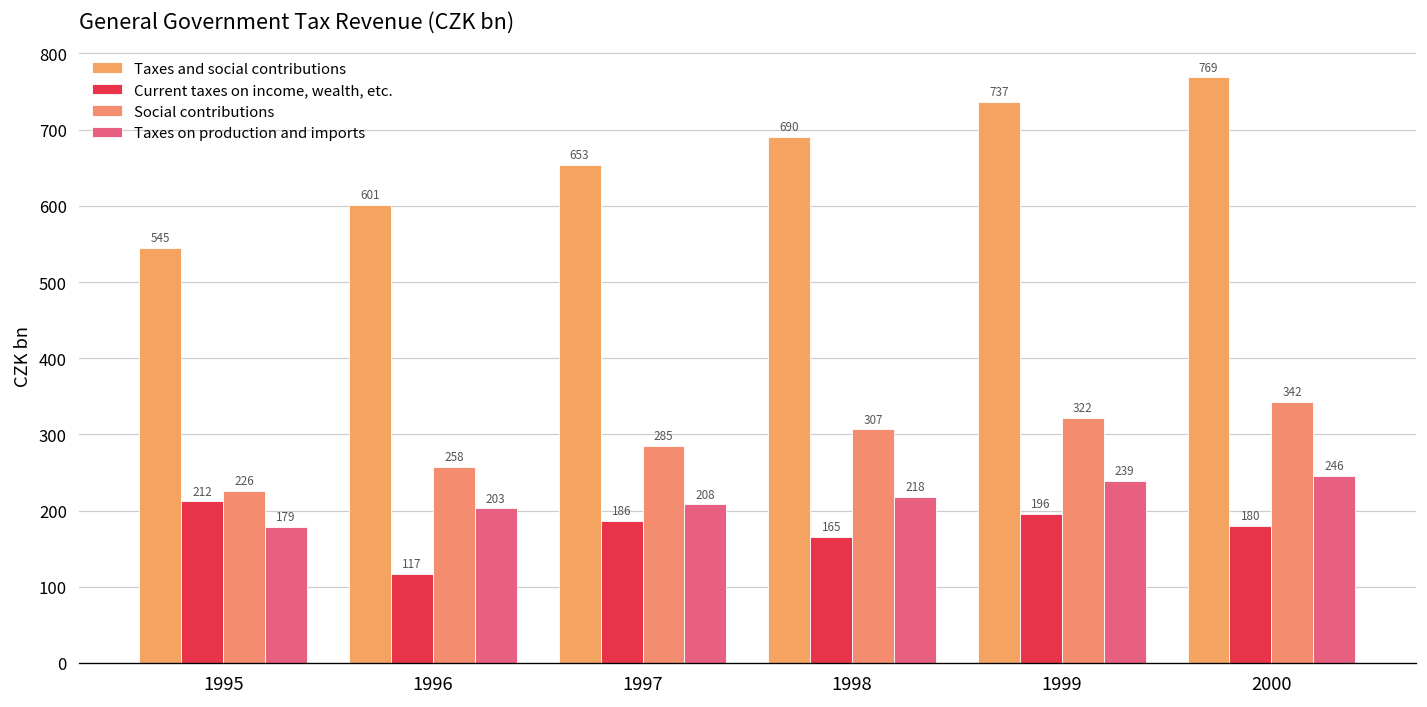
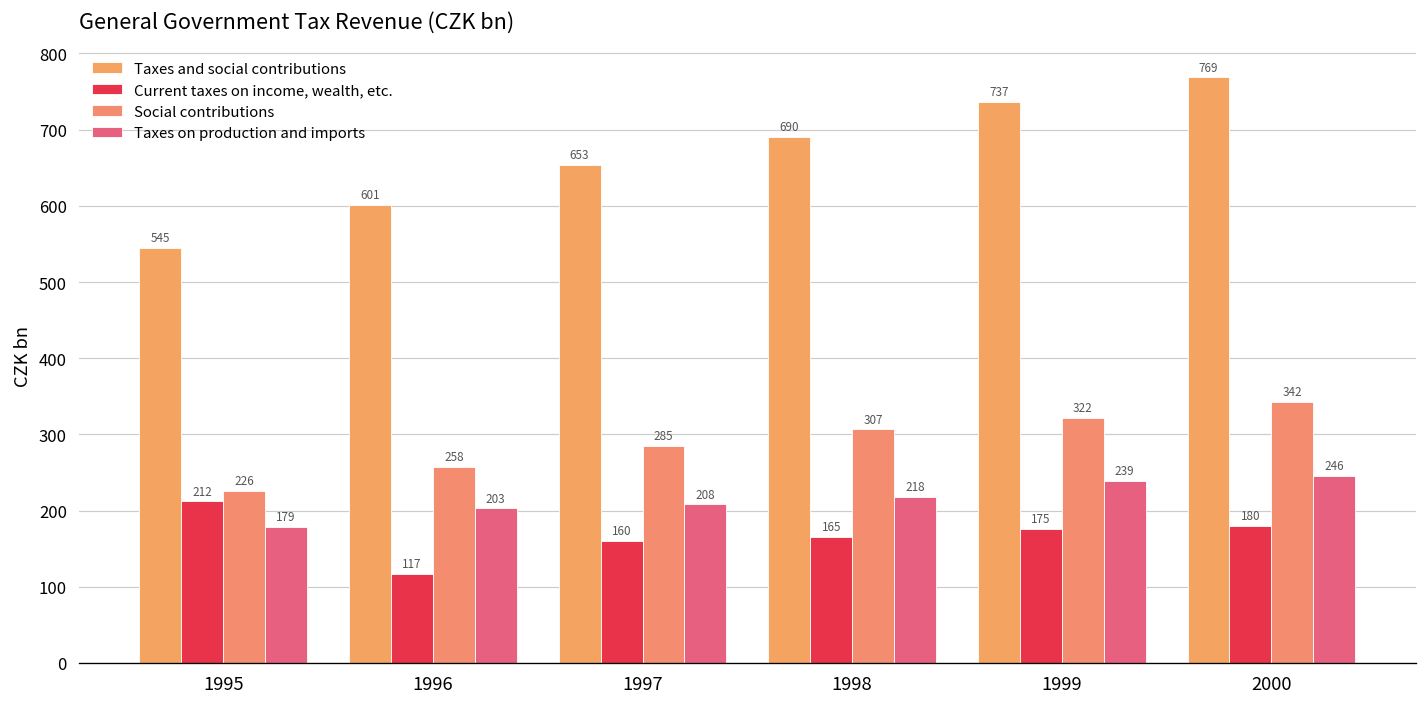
  {
    "Current taxes on income, wealth, etc.": {
      "1995": 212,
      "1996": 117,
-     "1997": 186,
+     "1997": 160,
      "1998": 165,
-     "1999": 196,
+     "1999": 175,
      "2000": 180
    }
  }
